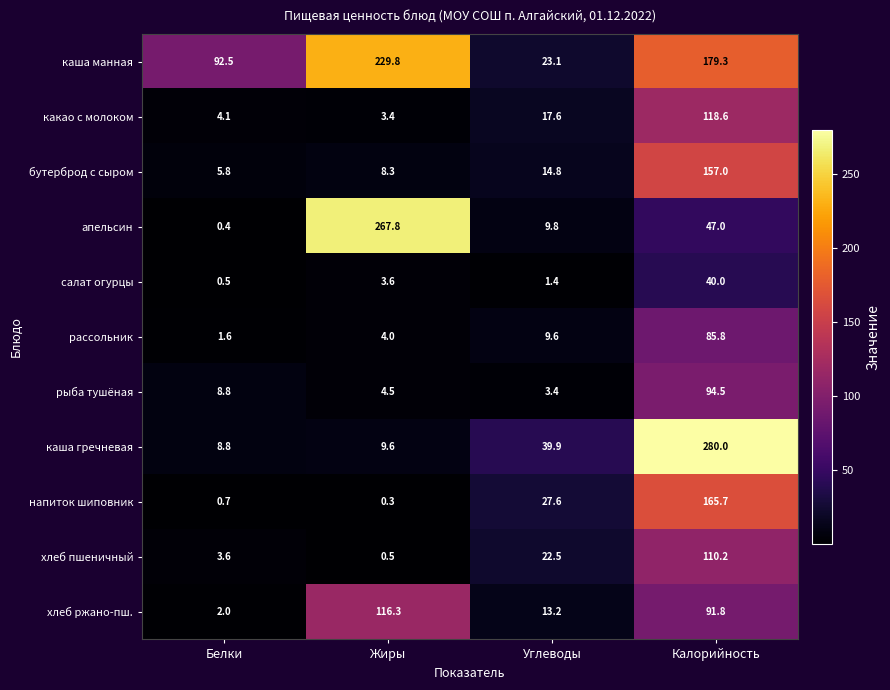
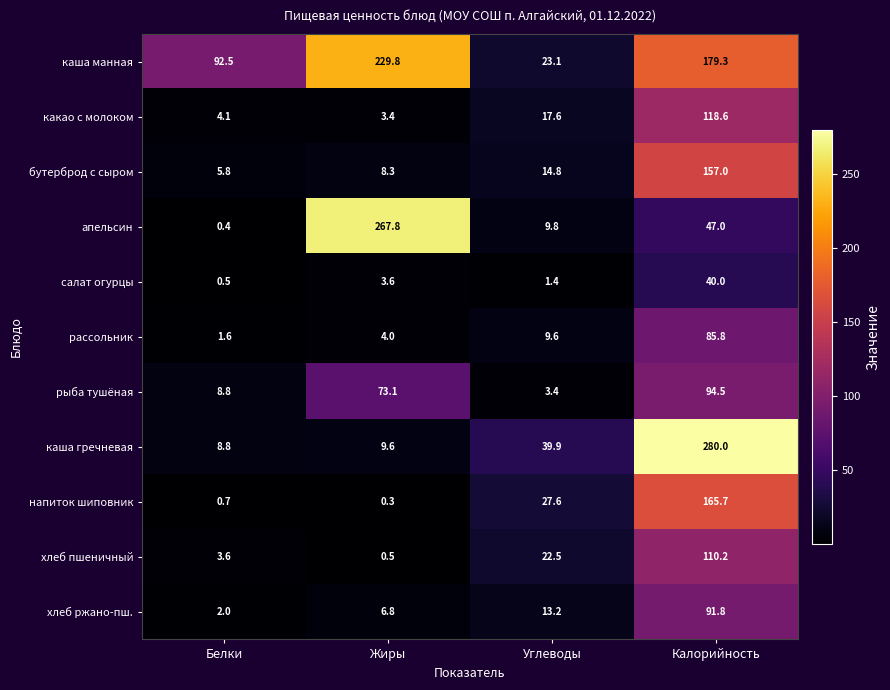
  {
    "каша манная": {
      "Белки": 92.5,
      "Жиры": 229.8,
      "Углеводы": 23.1,
      "Калорийность": 179.3
    },
    "какао с молоком": {
      "Белки": 4.1,
      "Жиры": 3.4,
      "Углеводы": 17.6,
      "Калорийность": 118.6
    },
    "бутерброд с сыром": {
      "Белки": 5.8,
      "Жиры": 8.3,
      "Углеводы": 14.8,
      "Калорийность": 157.0
    },
    "апельсин": {
      "Белки": 0.4,
      "Жиры": 267.8,
      "Углеводы": 9.8,
      "Калорийность": 47.0
    },
    "салат огурцы": {
      "Белки": 0.5,
      "Жиры": 3.6,
      "Углеводы": 1.4,
      "Калорийность": 40.0
    },
    "рассольник": {
      "Белки": 1.6,
      "Жиры": 4.0,
      "Углеводы": 9.6,
      "Калорийность": 85.8
    },
    "рыба тушёная": {
      "Белки": 8.8,
-     "Жиры": 4.5,
+     "Жиры": 73.1,
      "Углеводы": 3.4,
      "Калорийность": 94.5
    },
    "каша гречневая": {
      "Белки": 8.8,
      "Жиры": 9.6,
      "Углеводы": 39.9,
      "Калорийность": 280.0
    },
    "напиток шиповник": {
      "Белки": 0.7,
      "Жиры": 0.3,
      "Углеводы": 27.6,
      "Калорийность": 165.7
    },
    "хлеб пшеничный": {
      "Белки": 3.6,
      "Жиры": 0.5,
      "Углеводы": 22.5,
      "Калорийность": 110.2
    },
    "хлеб ржано-пш.": {
      "Белки": 2.0,
-     "Жиры": 116.3,
+     "Жиры": 6.8,
      "Углеводы": 13.2,
      "Калорийность": 91.8
    }
  }
